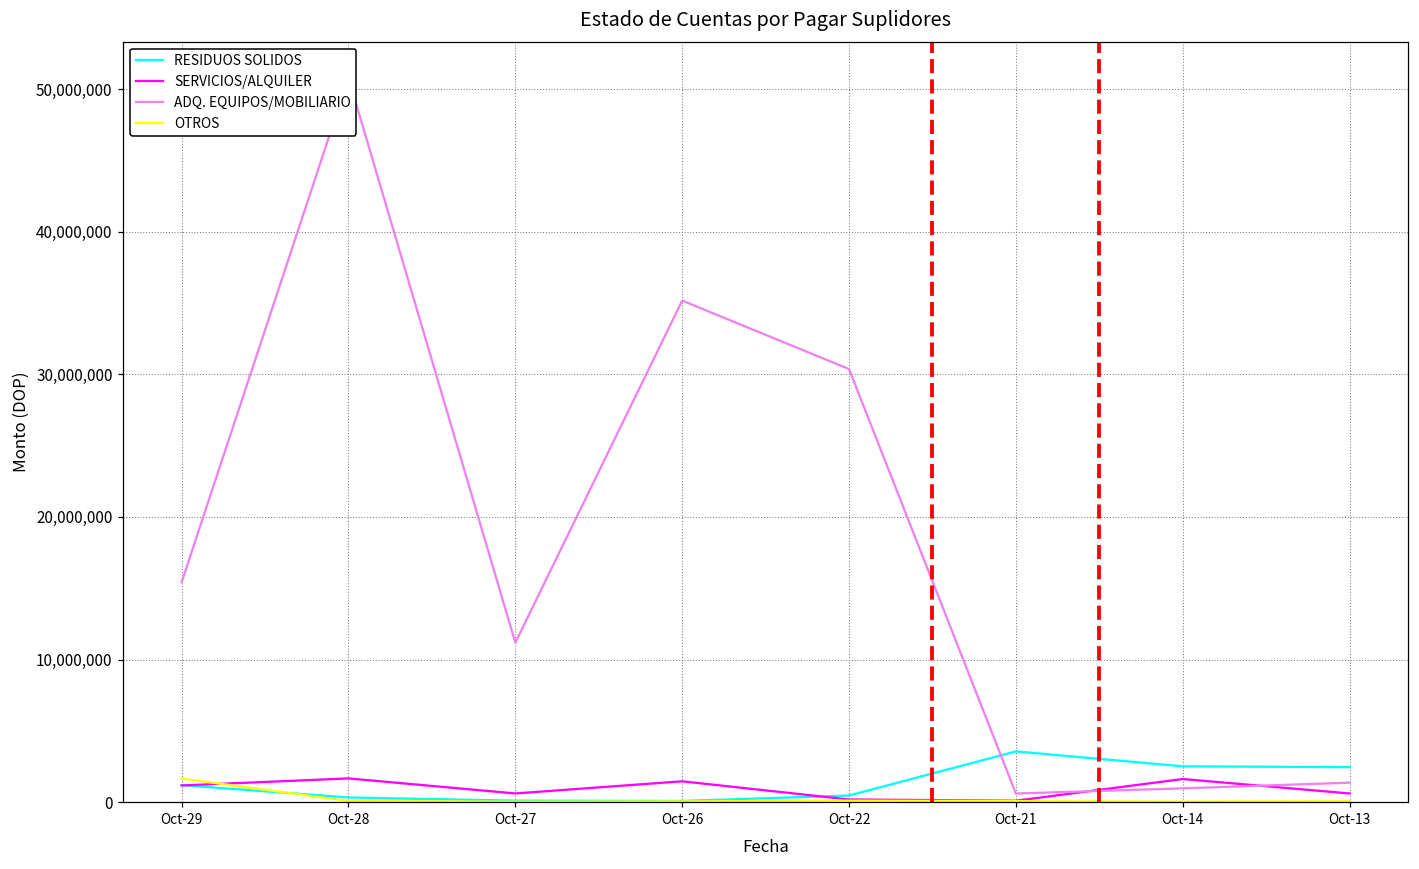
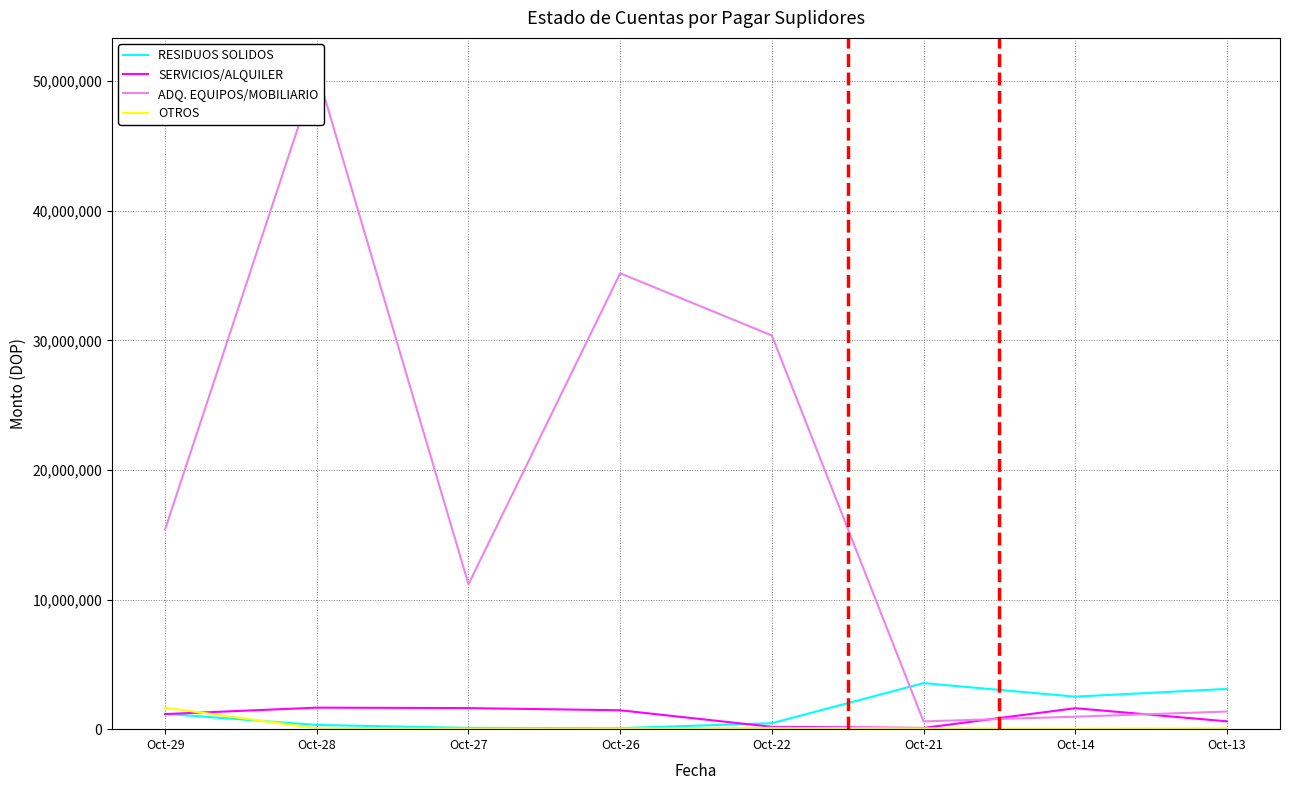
  {
    "RESIDUOS SOLIDOS": {
      "Oct-28": "300,000",
      "Oct-22": "500,000",
      "Oct-21": "3,600,000",
      "Oct-14": "2,500,000",
-     "Oct-13": "2,500,000"
+     "Oct-13": "3,100,000"
    },
    "SERVICIOS/ALQUILER": {
      "Oct-28": "1,700,000",
-     "Oct-27": "600,000",
+     "Oct-27": "1,600,000",
      "Oct-26": "1,500,000",
      "Oct-14": "1,600,000",
      "Oct-13": "600,000"
    },
    "ADQ. EQUIPOS/MOBILIARIO": {
      "Oct-29": "15,400,000",
      "Oct-27": "11,200,000",
      "Oct-26": "35,200,000",
      "Oct-22": "30,400,000",
      "Oct-21": "600,000",
      "Oct-14": "1,000,000",
      "Oct-13": "1,400,000"
    },
    "OTROS": {
      "Oct-29": "1,700,000",
      "Oct-28": "100,000",
      "Oct-14": "0",
      "Oct-13": "100,000"
    }
  }
